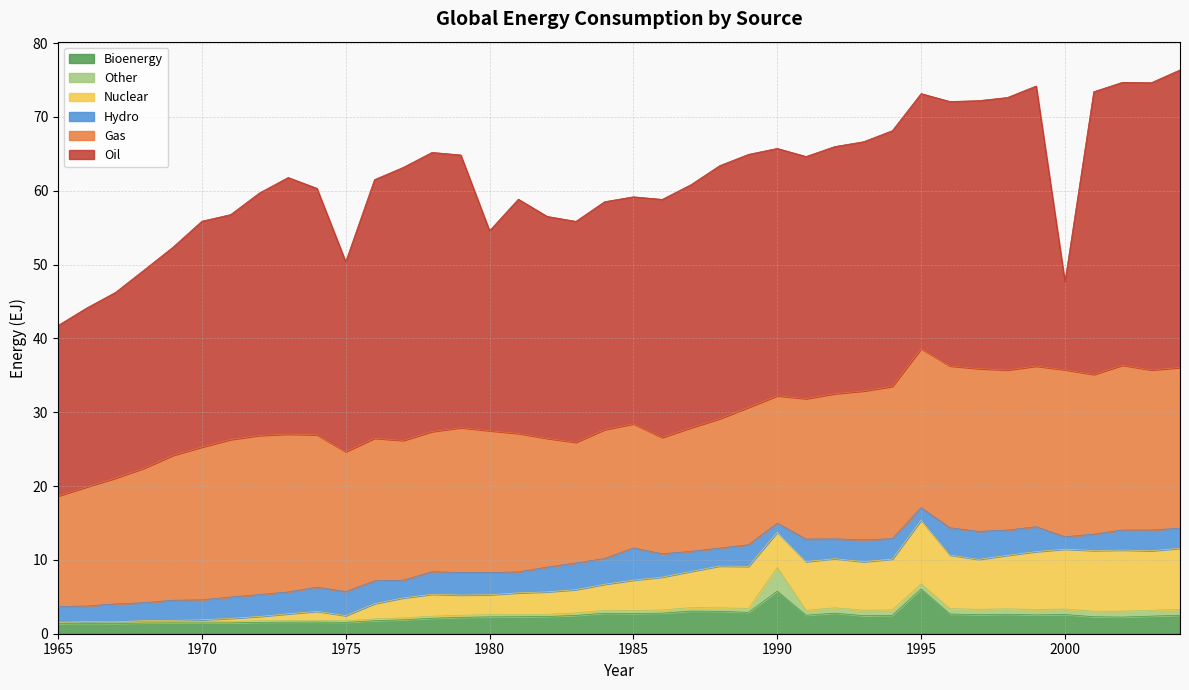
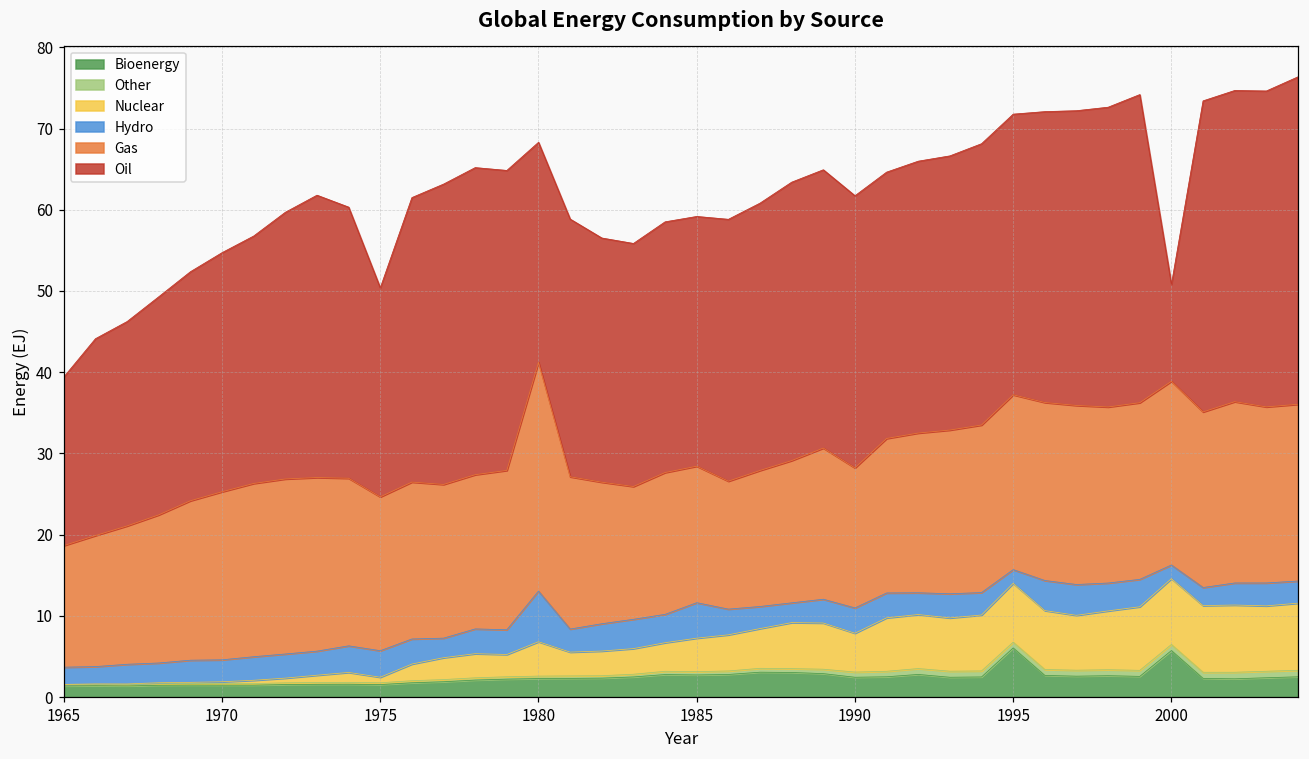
  {
    "Bioenergy": {
      "1985": 3,
-     "1990": 6,
+     "1990": 2,
      "1995": 6,
-     "2000": 3
+     "2000": 6
    },
    "Other": {
      "1985": 0,
-     "1990": 3,
+     "1990": 1,
      "1995": 1,
      "2000": 1
    },
    "Nuclear": {
      "1975": 1,
-     "1980": 3,
+     "1980": 4,
      "1985": 4,
      "1990": 5,
-     "1995": 9,
+     "1995": 7,
      "2000": 8
    },
    "Hydro": {
      "1965": 2,
      "1970": 3,
      "1975": 3,
-     "1980": 3,
+     "1980": 6,
      "1985": 4,
-     "1990": 1,
+     "1990": 3,
      "1995": 2,
      "2000": 2
    },
    "Gas": {
      "1965": 15,
      "1970": 21,
      "1975": 19,
-     "1980": 19,
+     "1980": 28,
      "1985": 17,
      "1990": 17,
      "1995": 22,
      "2000": 23
    },
    "Oil": {
-     "1965": 23,
-     "1970": 31,
+     "1965": 21,
+     "1970": 29,
      "1975": 26,
      "1980": 27,
      "1985": 31,
      "1990": 34,
      "1995": 35,
      "2000": 12
    }
  }
